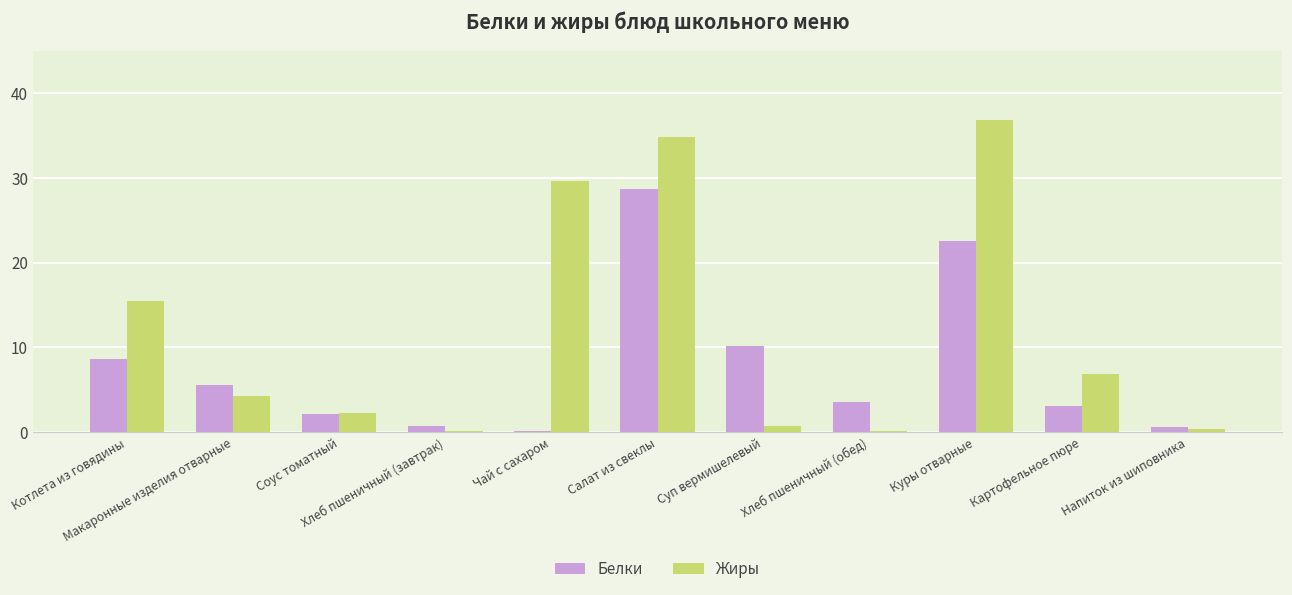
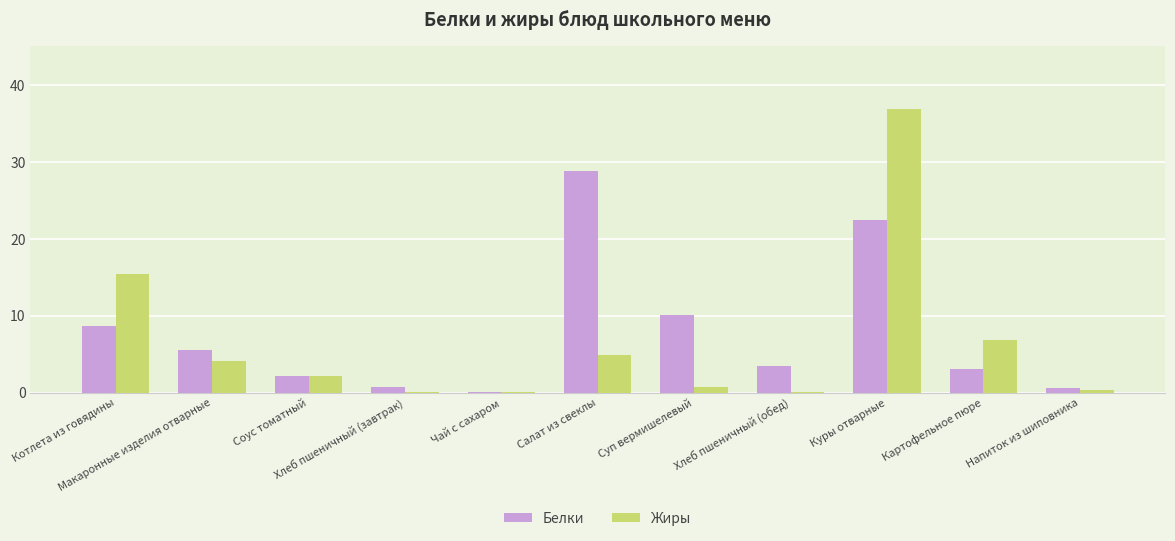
  {
    "Белки": {
      "Котлета из говядины": 9,
      "Макаронные изделия отварные": 5,
      "Соус томатный": 2,
      "Хлеб пшеничный (завтрак)": 1,
      "Салат из свеклы": 29,
      "Суп вермишелевый": 10,
      "Хлеб пшеничный (обед)": 4,
      "Куры отварные": 23,
      "Картофельное пюре": 3,
      "Напиток из шиповника": 1
    },
    "Жиры": {
      "Котлета из говядины": 15,
      "Макаронные изделия отварные": 4,
      "Соус томатный": 2,
-     "Чай с сахаром": 30,
-     "Салат из свеклы": 35,
+     "Чай с сахаром": 0,
+     "Салат из свеклы": 5,
      "Суп вермишелевый": 1,
      "Куры отварные": 37,
      "Картофельное пюре": 7
    }
  }
